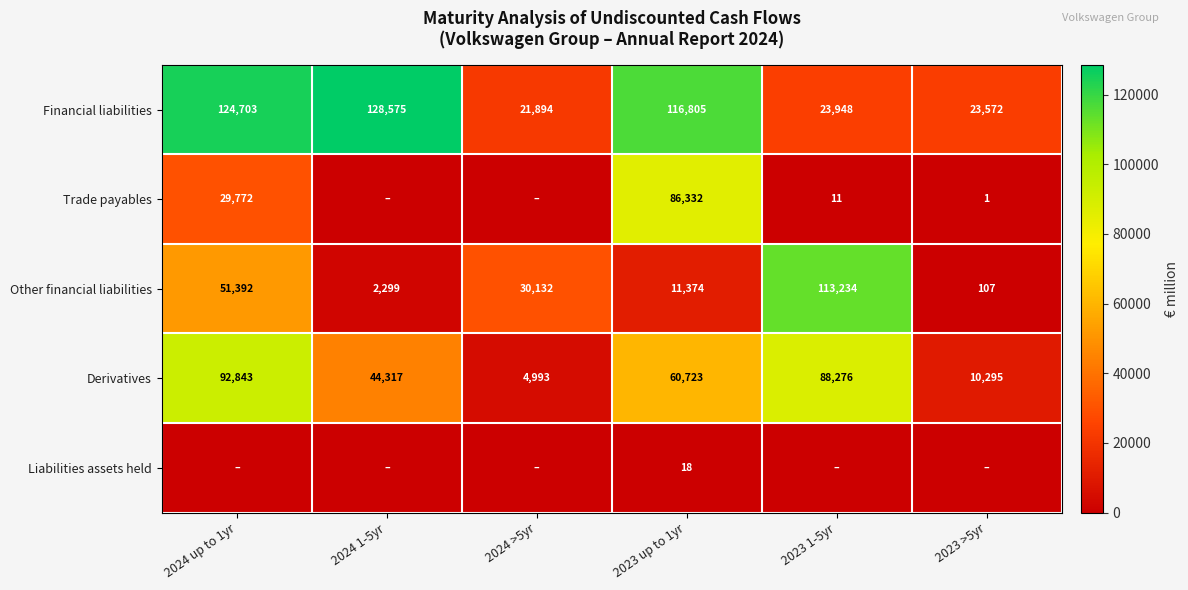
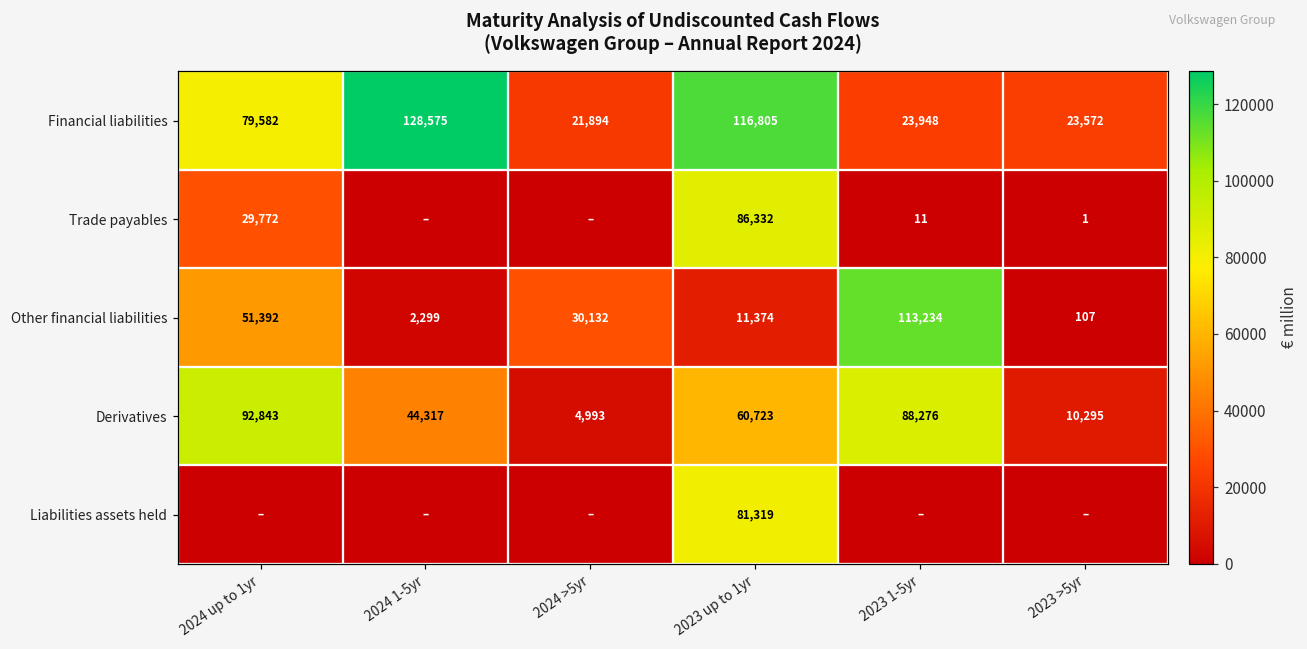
  {
    "Financial liabilities": {
-     "2024 up to 1yr": "124,703",
+     "2024 up to 1yr": "79,582",
      "2024 1-5yr": "128,575",
      "2024 >5yr": "21,894",
      "2023 up to 1yr": "116,805",
      "2023 1-5yr": "23,948",
      "2023 >5yr": "23,572"
    },
    "Trade payables": {
      "2024 up to 1yr": "29,772",
      "2023 up to 1yr": "86,332",
      "2023 1-5yr": "11",
      "2023 >5yr": "1"
    },
    "Other financial liabilities": {
      "2024 up to 1yr": "51,392",
      "2024 1-5yr": "2,299",
      "2024 >5yr": "30,132",
      "2023 up to 1yr": "11,374",
      "2023 1-5yr": "113,234",
      "2023 >5yr": "107"
    },
    "Derivatives": {
      "2024 up to 1yr": "92,843",
      "2024 1-5yr": "44,317",
      "2024 >5yr": "4,993",
      "2023 up to 1yr": "60,723",
      "2023 1-5yr": "88,276",
      "2023 >5yr": "10,295"
    },
    "Liabilities assets held": {
-     "2023 up to 1yr": "18"
+     "2023 up to 1yr": "81,319"
    }
  }
